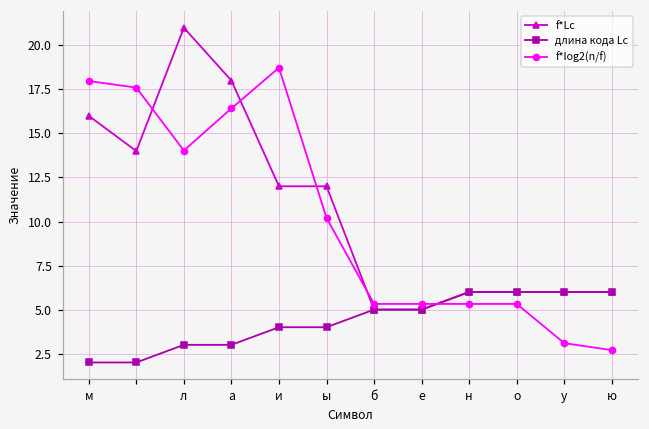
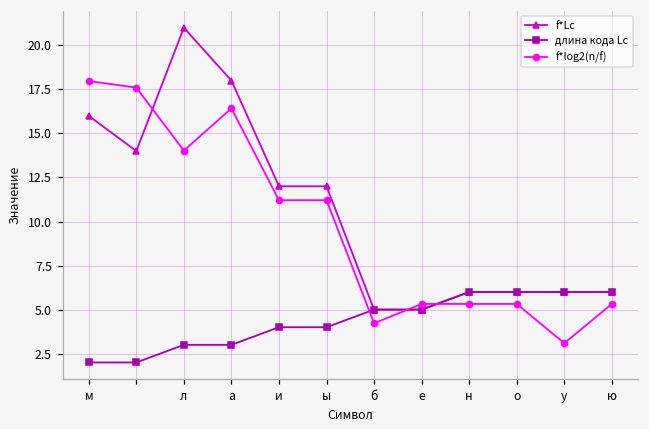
  {
    "f*log2(n/f)": {
      "м": 18.0,
      "л": 14.0,
      "а": 16.4,
-     "и": 18.7,
-     "ы": 10.2,
-     "б": 5.3,
+     "и": 11.2,
+     "ы": 11.2,
+     "б": 4.2,
      "е": 5.3,
      "н": 5.3,
      "о": 5.3,
      "у": 3.1,
-     "ю": 2.7
+     "ю": 5.3
    }
  }
